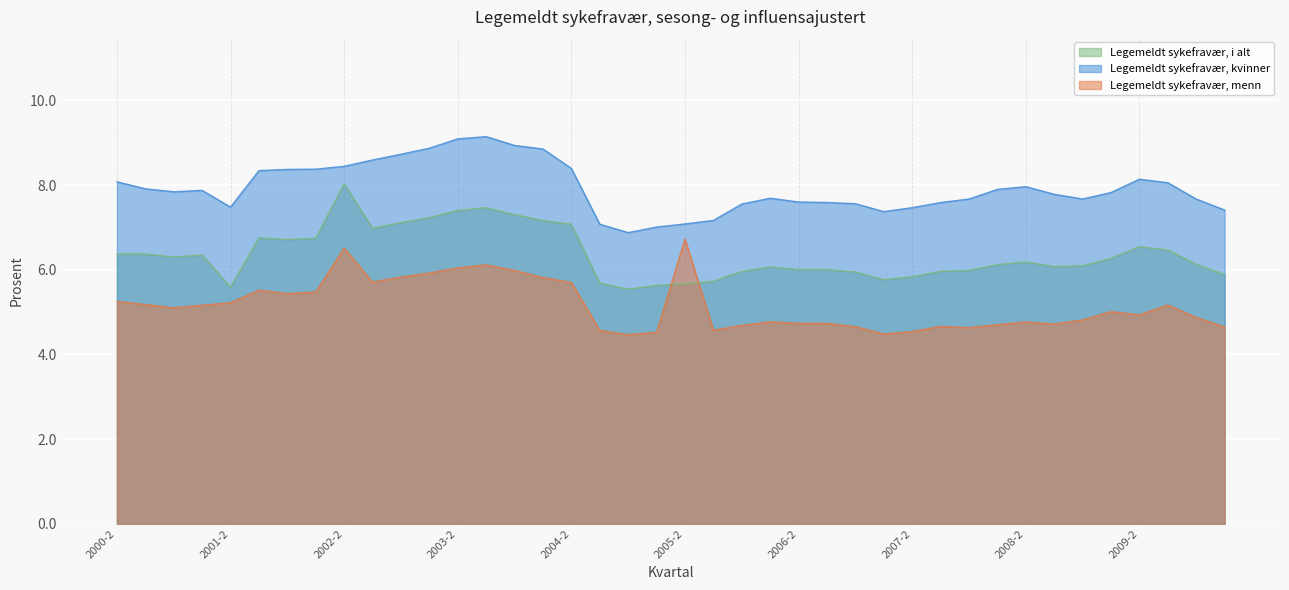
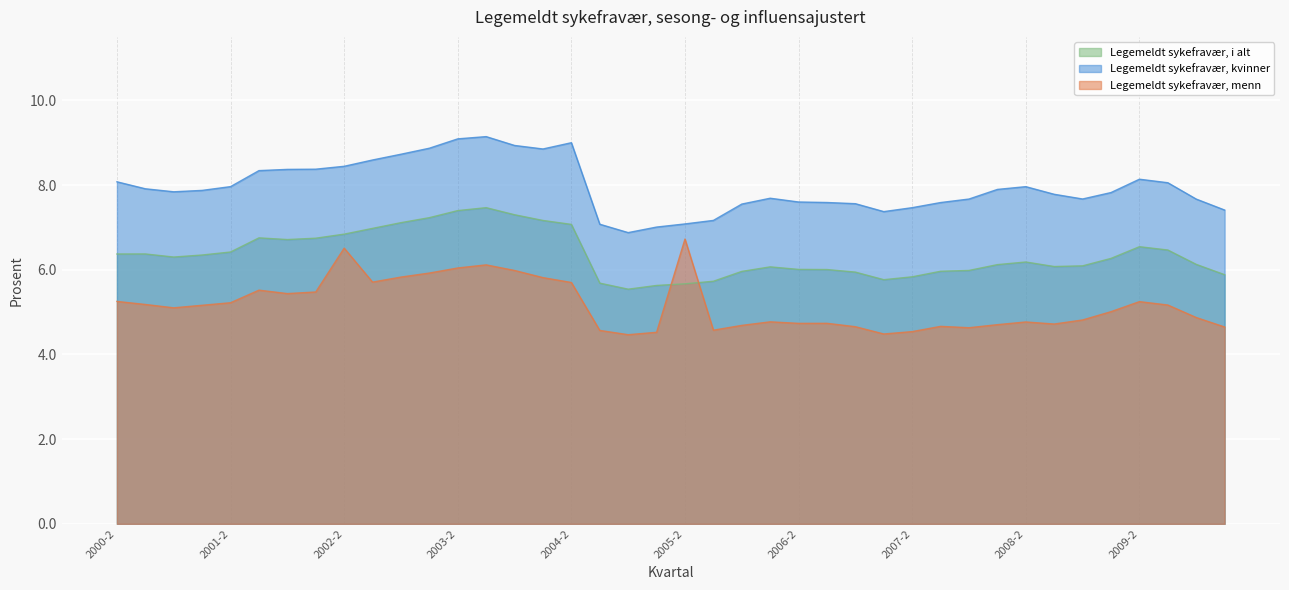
  {
    "Legemeldt sykefravær, i alt": {
      "2000-2": 6.4,
-     "2001-2": 5.6,
-     "2002-2": 8.0,
+     "2001-2": 6.4,
+     "2002-2": 6.8,
      "2003-2": 7.4,
      "2004-2": 7.1,
      "2005-2": 5.7,
      "2006-2": 6.0,
      "2007-2": 5.8,
      "2008-2": 6.2,
      "2009-2": 6.5
    },
    "Legemeldt sykefravær, kvinner": {
      "2000-2": 8.1,
-     "2001-2": 7.5,
+     "2001-2": 8.0,
      "2002-2": 8.4,
      "2003-2": 9.1,
-     "2004-2": 8.4,
+     "2004-2": 9.0,
      "2005-2": 7.1,
      "2006-2": 7.6,
      "2007-2": 7.5,
      "2008-2": 8.0,
      "2009-2": 8.1
    },
    "Legemeldt sykefravær, menn": {
      "2000-2": 5.3,
      "2001-2": 5.2,
      "2002-2": 6.5,
      "2003-2": 6.0,
      "2004-2": 5.7,
      "2005-2": 6.7,
      "2006-2": 4.7,
      "2007-2": 4.5,
      "2008-2": 4.8,
-     "2009-2": 4.9
+     "2009-2": 5.2
    }
  }
